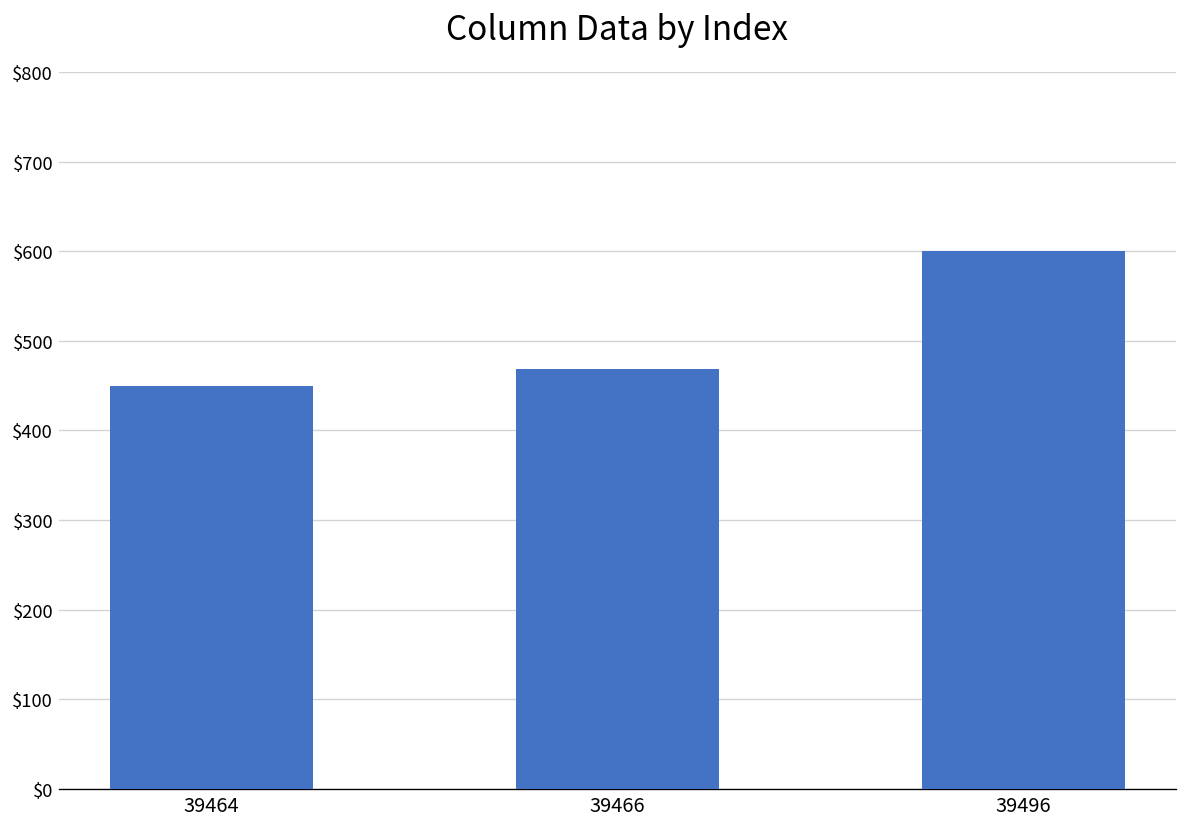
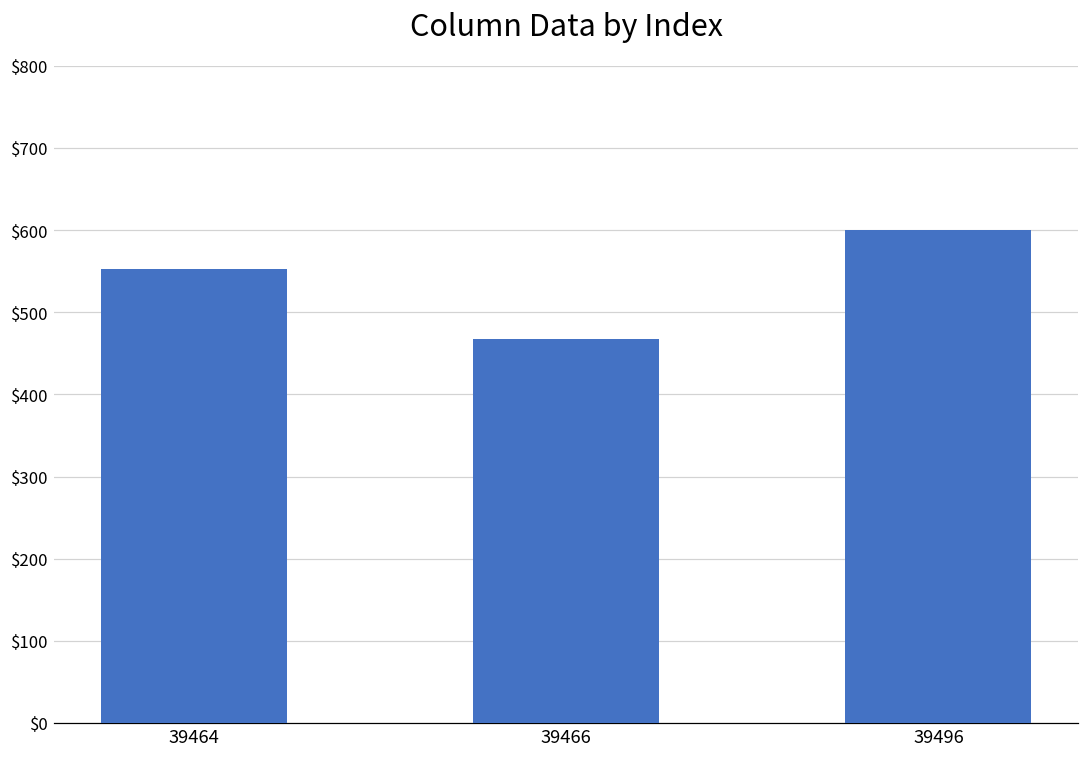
  {
-   "39464": "$450",
+   "39464": "$550",
    "39466": "$470",
    "39496": "$600"
  }
